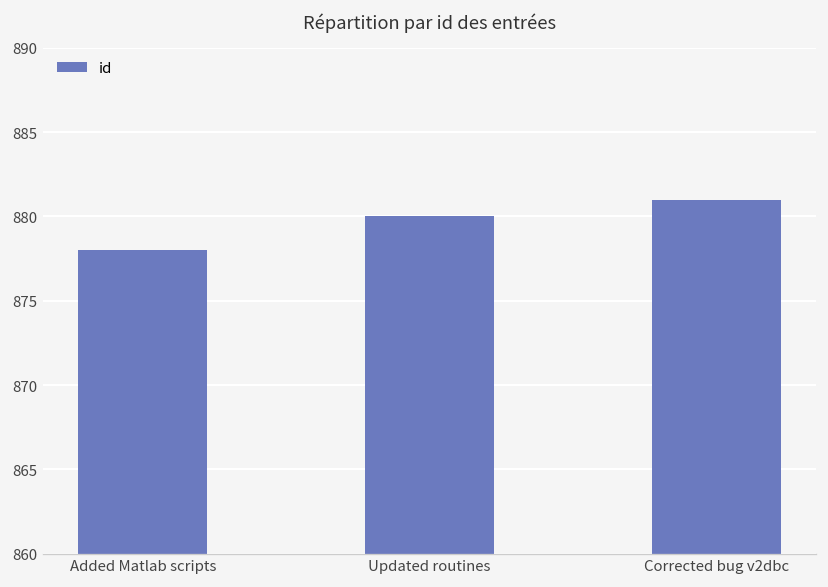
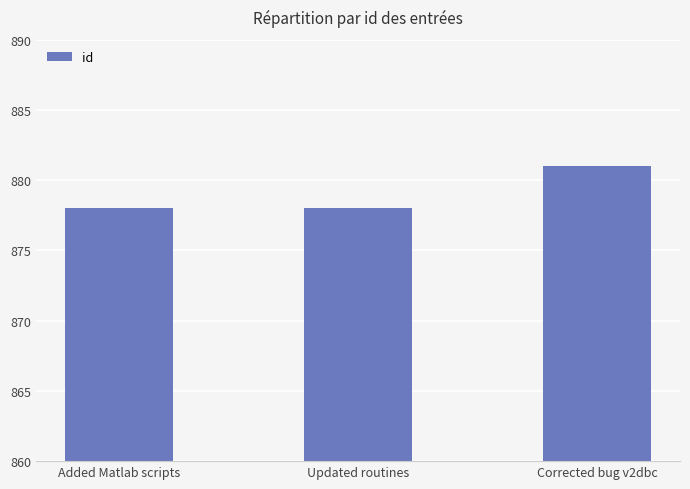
  {
    "Added Matlab scripts": 878,
-   "Updated routines": 880,
+   "Updated routines": 878,
    "Corrected bug v2dbc": 881
  }
